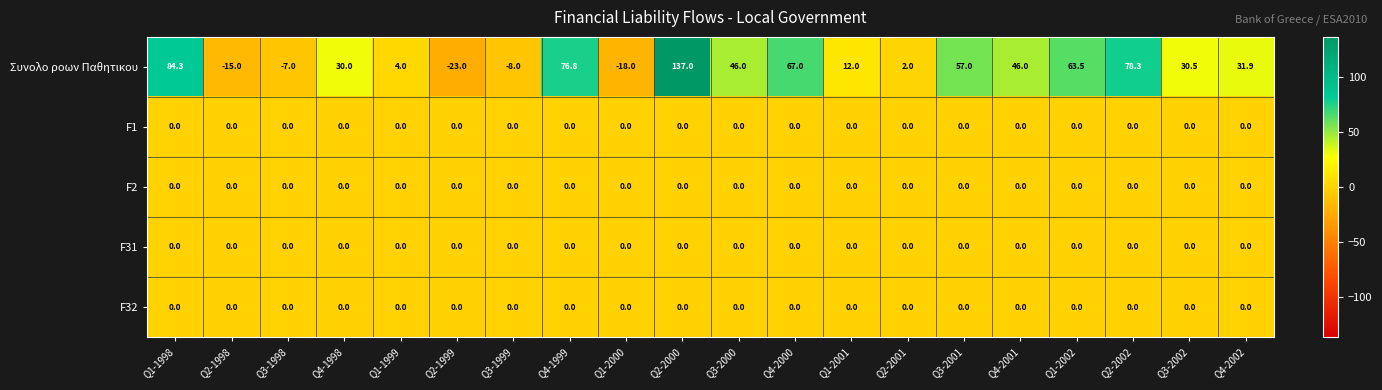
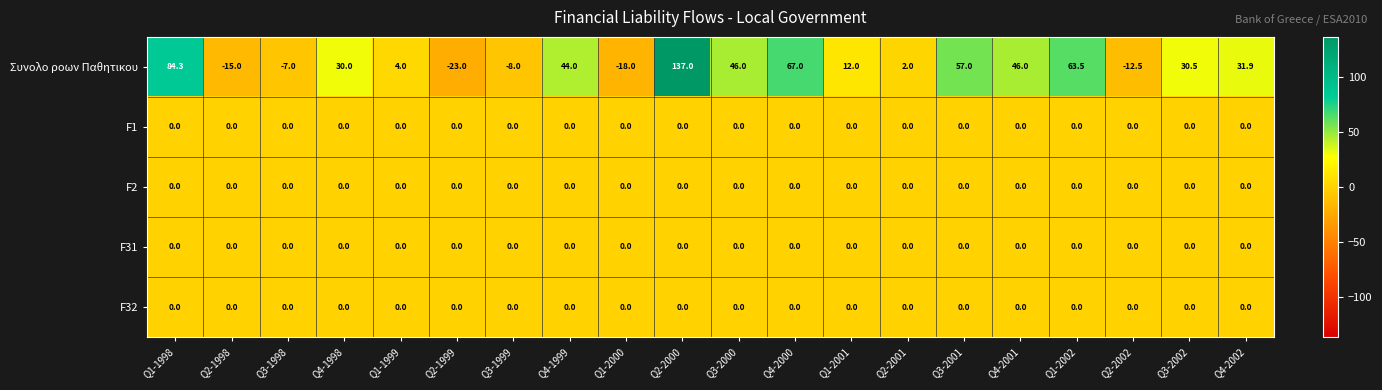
  {
    "Συνολο ροων Παθητικου": {
      "Q1-1998": 84.3,
      "Q2-1998": -15.0,
      "Q3-1998": -7.0,
      "Q4-1998": 30.0,
      "Q1-1999": 4.0,
      "Q2-1999": -23.0,
      "Q3-1999": -8.0,
-     "Q4-1999": 76.8,
+     "Q4-1999": 44.0,
      "Q1-2000": -18.0,
      "Q2-2000": 137.0,
      "Q3-2000": 46.0,
      "Q4-2000": 67.0,
      "Q1-2001": 12.0,
      "Q2-2001": 2.0,
      "Q3-2001": 57.0,
      "Q4-2001": 46.0,
      "Q1-2002": 63.5,
-     "Q2-2002": 78.3,
+     "Q2-2002": -12.5,
      "Q3-2002": 30.5,
      "Q4-2002": 31.9
    },
    "F1": {
      "Q1-1998": 0.0,
      "Q2-1998": 0.0,
      "Q3-1998": 0.0,
      "Q4-1998": 0.0,
      "Q1-1999": 0.0,
      "Q2-1999": 0.0,
      "Q3-1999": 0.0,
      "Q4-1999": 0.0,
      "Q1-2000": 0.0,
      "Q2-2000": 0.0,
      "Q3-2000": 0.0,
      "Q4-2000": 0.0,
      "Q1-2001": 0.0,
      "Q2-2001": 0.0,
      "Q3-2001": 0.0,
      "Q4-2001": 0.0,
      "Q1-2002": 0.0,
      "Q2-2002": 0.0,
      "Q3-2002": 0.0,
      "Q4-2002": 0.0
    },
    "F2": {
      "Q1-1998": 0.0,
      "Q2-1998": 0.0,
      "Q3-1998": 0.0,
      "Q4-1998": 0.0,
      "Q1-1999": 0.0,
      "Q2-1999": 0.0,
      "Q3-1999": 0.0,
      "Q4-1999": 0.0,
      "Q1-2000": 0.0,
      "Q2-2000": 0.0,
      "Q3-2000": 0.0,
      "Q4-2000": 0.0,
      "Q1-2001": 0.0,
      "Q2-2001": 0.0,
      "Q3-2001": 0.0,
      "Q4-2001": 0.0,
      "Q1-2002": 0.0,
      "Q2-2002": 0.0,
      "Q3-2002": 0.0,
      "Q4-2002": 0.0
    },
    "F31": {
      "Q1-1998": 0.0,
      "Q2-1998": 0.0,
      "Q3-1998": 0.0,
      "Q4-1998": 0.0,
      "Q1-1999": 0.0,
      "Q2-1999": 0.0,
      "Q3-1999": 0.0,
      "Q4-1999": 0.0,
      "Q1-2000": 0.0,
      "Q2-2000": 0.0,
      "Q3-2000": 0.0,
      "Q4-2000": 0.0,
      "Q1-2001": 0.0,
      "Q2-2001": 0.0,
      "Q3-2001": 0.0,
      "Q4-2001": 0.0,
      "Q1-2002": 0.0,
      "Q2-2002": 0.0,
      "Q3-2002": 0.0,
      "Q4-2002": 0.0
    },
    "F32": {
      "Q1-1998": 0.0,
      "Q2-1998": 0.0,
      "Q3-1998": 0.0,
      "Q4-1998": 0.0,
      "Q1-1999": 0.0,
      "Q2-1999": 0.0,
      "Q3-1999": 0.0,
      "Q4-1999": 0.0,
      "Q1-2000": 0.0,
      "Q2-2000": 0.0,
      "Q3-2000": 0.0,
      "Q4-2000": 0.0,
      "Q1-2001": 0.0,
      "Q2-2001": 0.0,
      "Q3-2001": 0.0,
      "Q4-2001": 0.0,
      "Q1-2002": 0.0,
      "Q2-2002": 0.0,
      "Q3-2002": 0.0,
      "Q4-2002": 0.0
    }
  }
